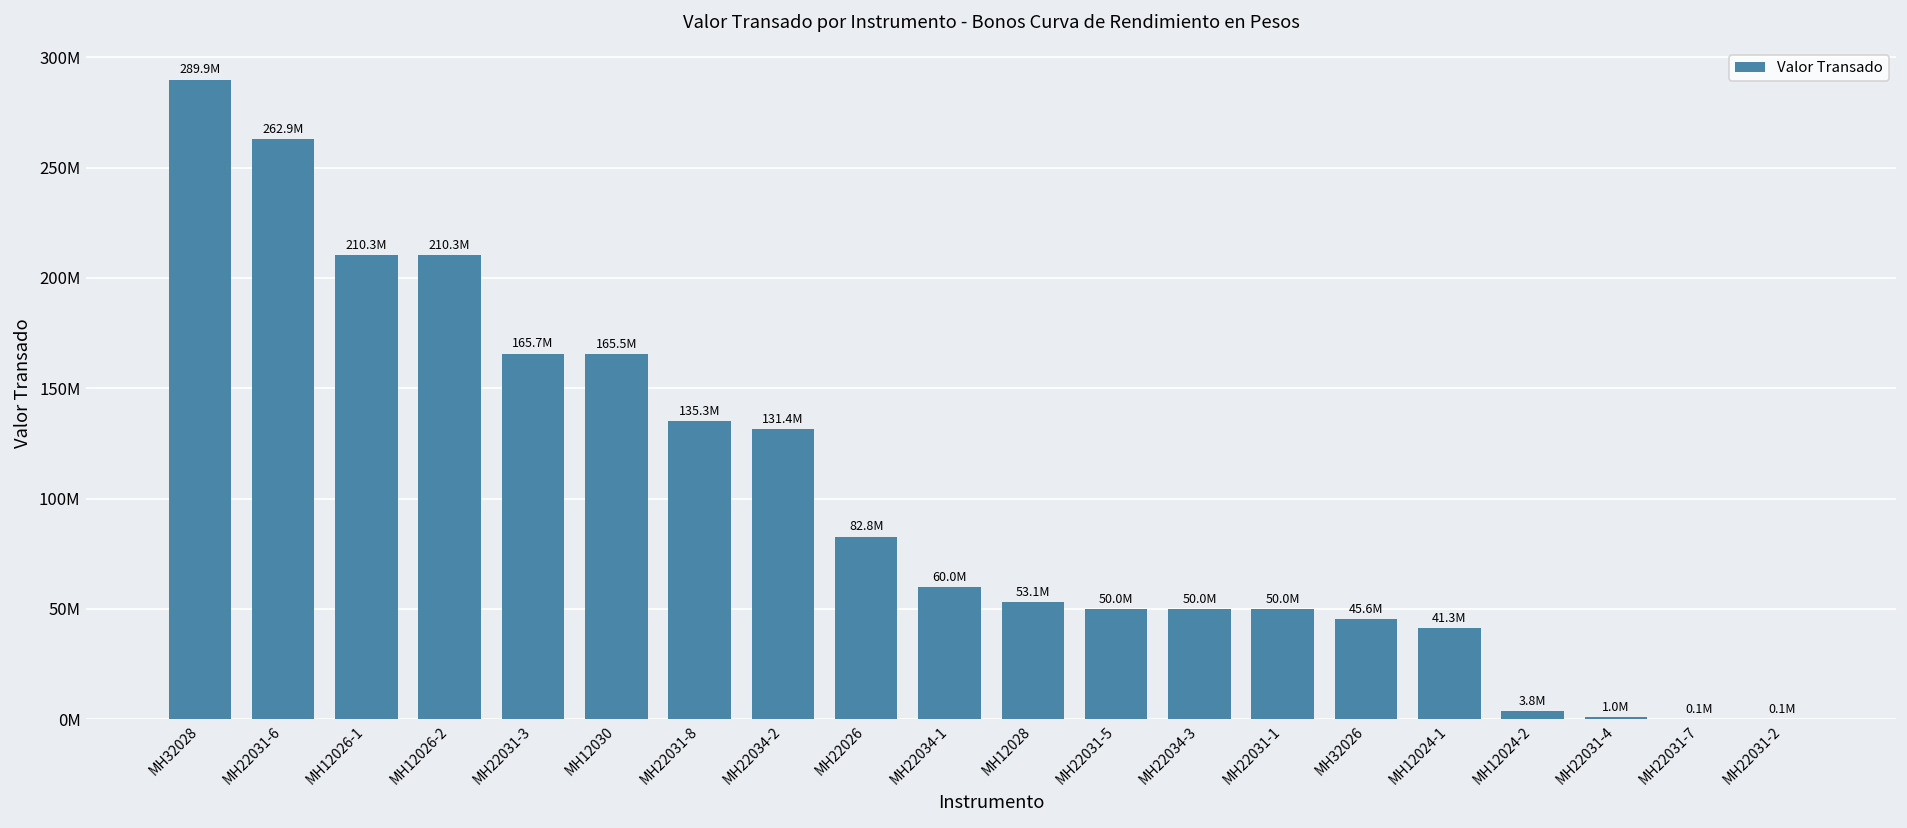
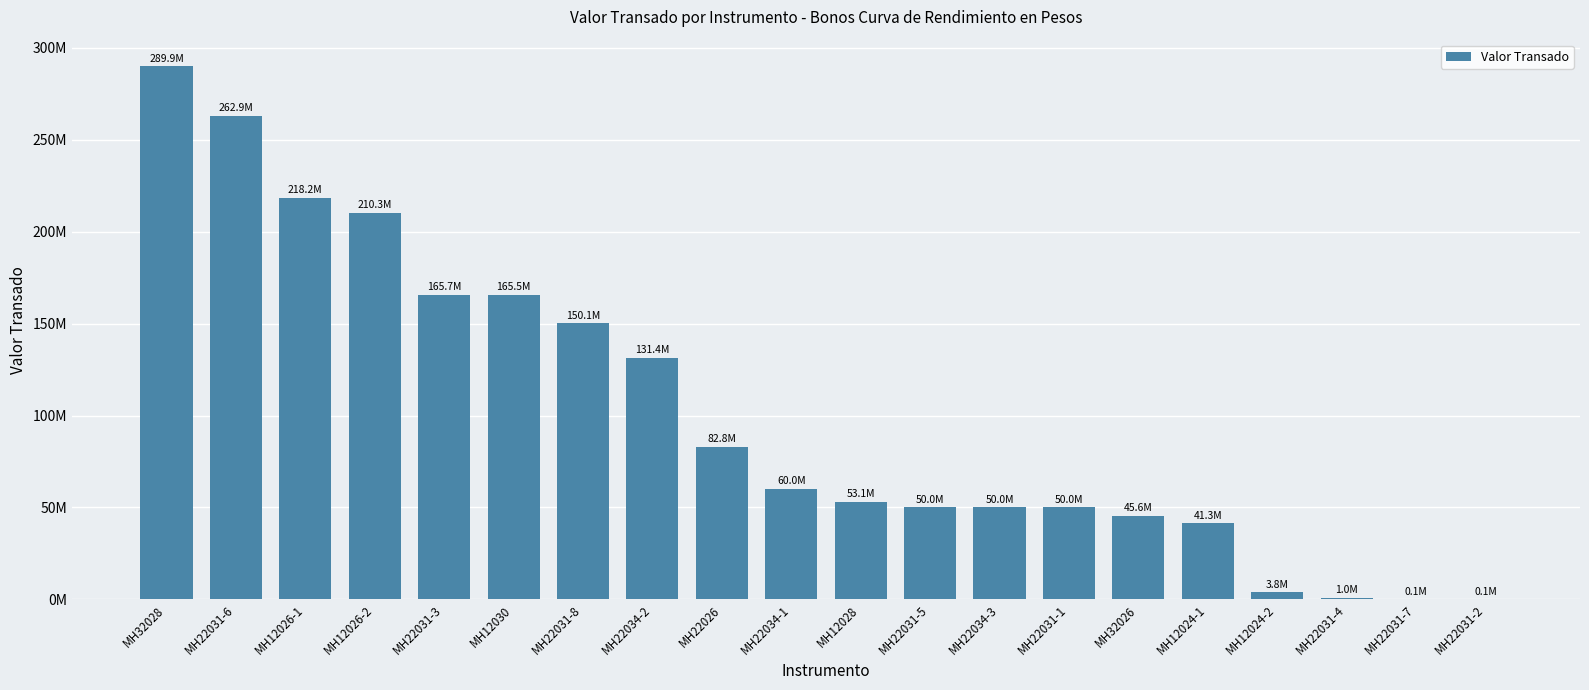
  {
    "MH32028": "289.9M",
    "MH22031-6": "262.9M",
-   "MH12026-1": "210.3M",
+   "MH12026-1": "218.2M",
    "MH12026-2": "210.3M",
    "MH22031-3": "165.7M",
    "MH12030": "165.5M",
-   "MH22031-8": "135.3M",
+   "MH22031-8": "150.1M",
    "MH22034-2": "131.4M",
    "MH22026": "82.8M",
    "MH22034-1": "60.0M",
    "MH12028": "53.1M",
    "MH22031-5": "50.0M",
    "MH22034-3": "50.0M",
    "MH22031-1": "50.0M",
    "MH32026": "45.6M",
    "MH12024-1": "41.3M",
    "MH12024-2": "3.8M",
    "MH22031-4": "1.0M",
    "MH22031-7": "0.1M",
    "MH22031-2": "0.1M"
  }
